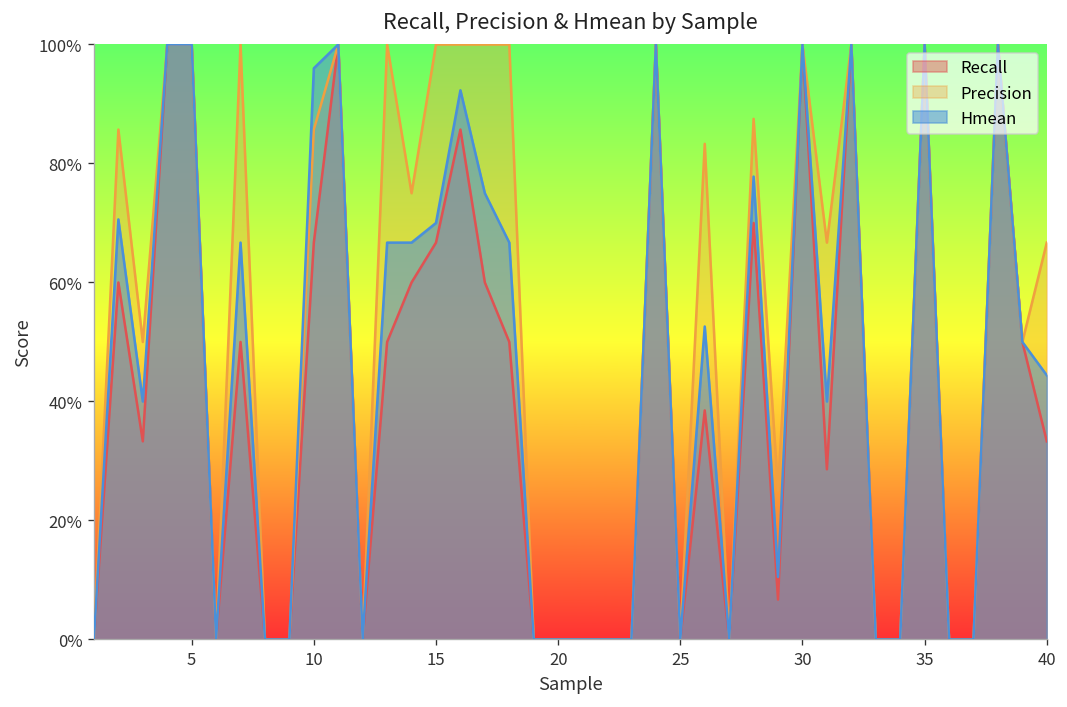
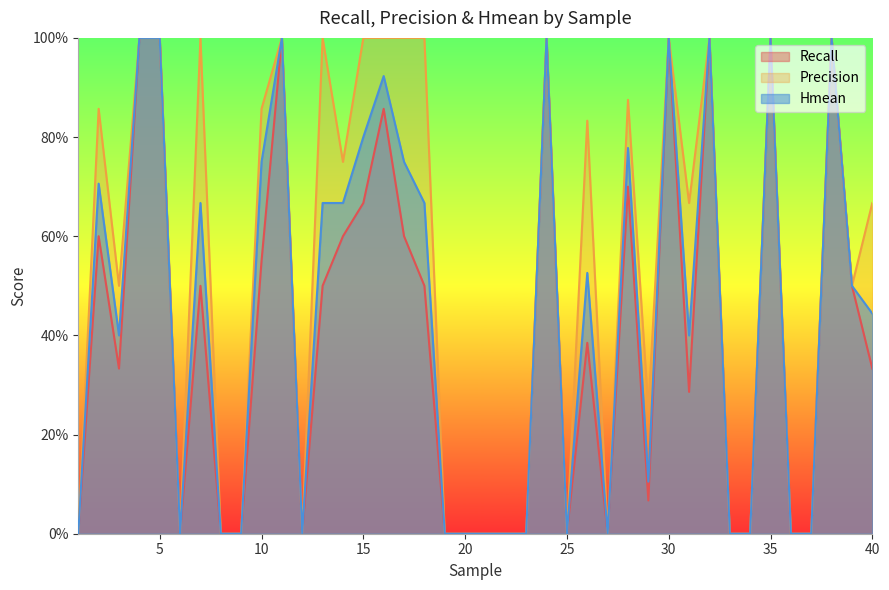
  {
    "Recall": {
-     "10": "67%",
+     "10": "55%",
      "15": "67%",
      "40": "33%"
    },
    "Precision": {
      "10": "86%",
      "15": "100%",
      "40": "67%"
    },
    "Hmean": {
-     "10": "96%",
-     "15": "70%",
+     "10": "75%",
+     "15": "80%",
      "40": "44%"
    }
  }
